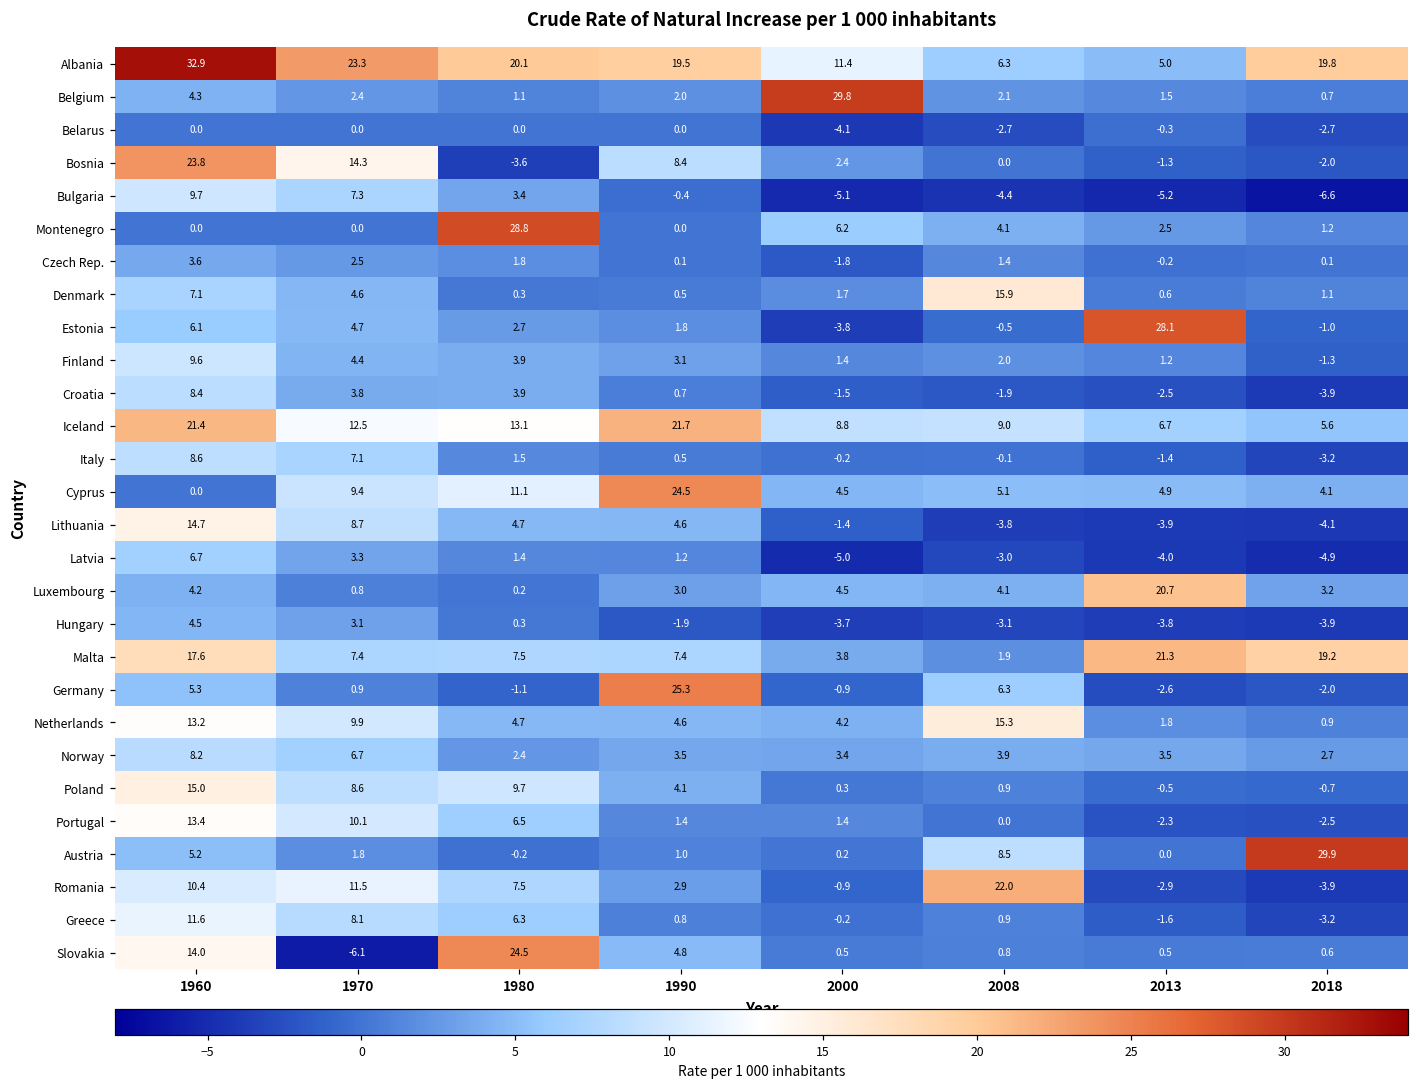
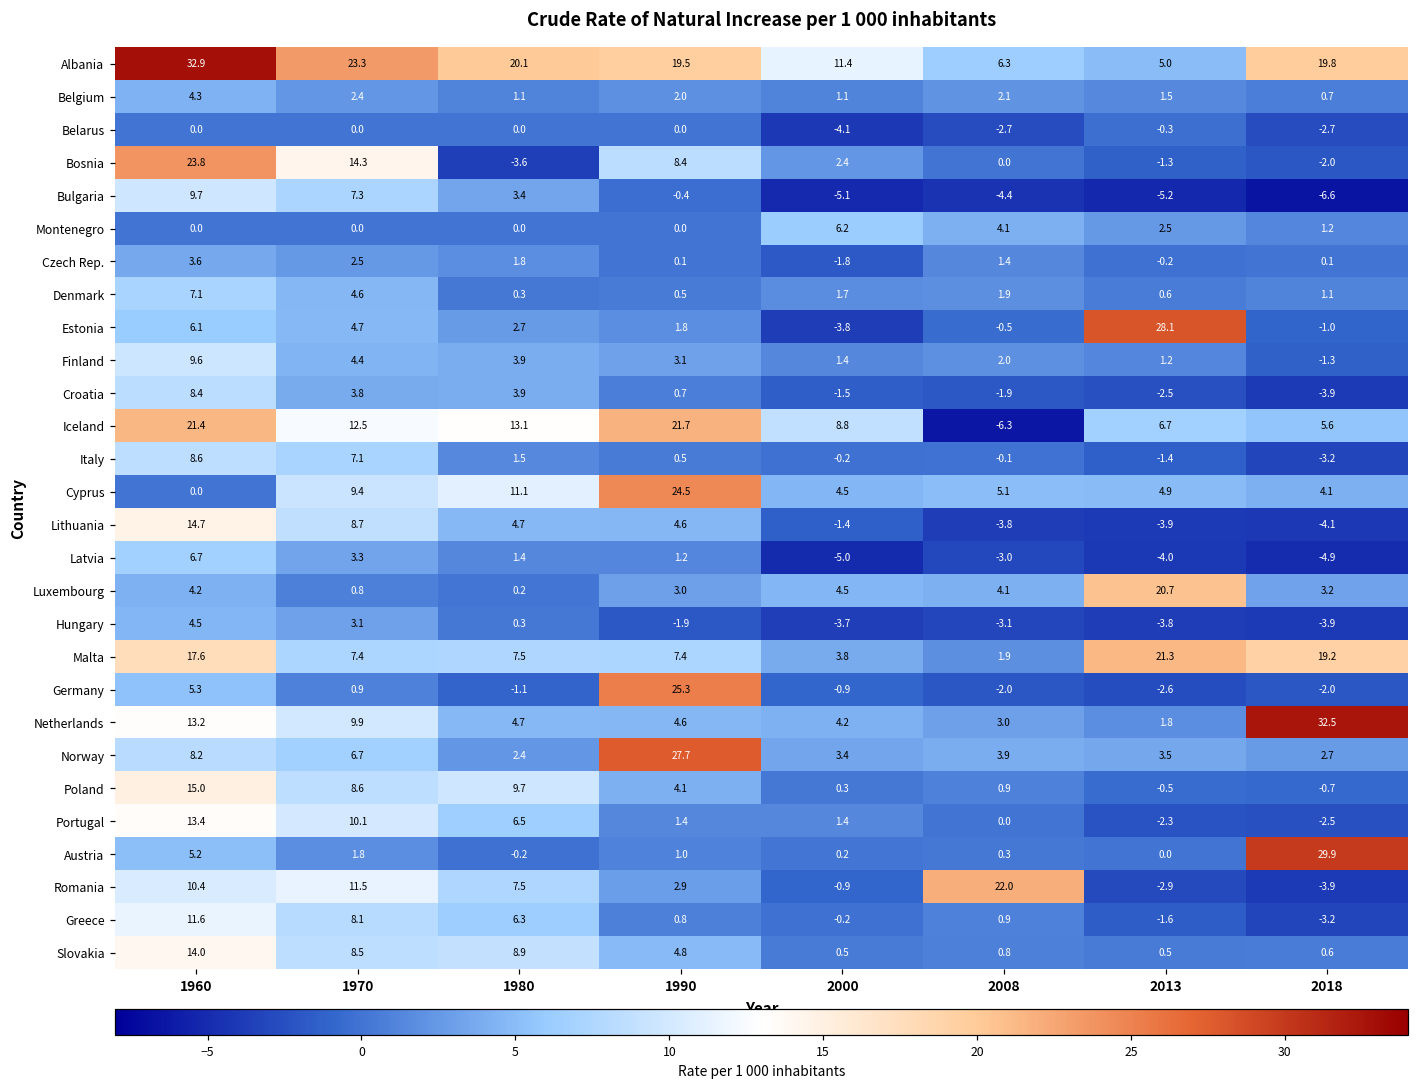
  {
    "Belgium": {
      "1960": 4.3,
      "1970": 2.4,
      "1980": 1.1,
      "1990": 2.0,
-     "2000": 29.8,
+     "2000": 1.1,
      "2008": 2.1,
      "2013": 1.5,
      "2018": 0.7
    },
    "Montenegro": {
      "1960": 0.0,
      "1970": 0.0,
-     "1980": 28.8,
+     "1980": 0.0,
      "1990": 0.0,
      "2000": 6.2,
      "2008": 4.1,
      "2013": 2.5,
      "2018": 1.2
    },
    "Denmark": {
      "1960": 7.1,
      "1970": 4.6,
      "1980": 0.3,
      "1990": 0.5,
      "2000": 1.7,
-     "2008": 15.9,
+     "2008": 1.9,
      "2013": 0.6,
      "2018": 1.1
    },
    "Iceland": {
      "1960": 21.4,
      "1970": 12.5,
      "1980": 13.1,
      "1990": 21.7,
      "2000": 8.8,
-     "2008": 9.0,
+     "2008": -6.3,
      "2013": 6.7,
      "2018": 5.6
    },
    "Germany": {
      "1960": 5.3,
      "1970": 0.9,
      "1980": -1.1,
      "1990": 25.3,
      "2000": -0.9,
-     "2008": 6.3,
+     "2008": -2.0,
      "2013": -2.6,
      "2018": -2.0
    },
    "Netherlands": {
      "1960": 13.2,
      "1970": 9.9,
      "1980": 4.7,
      "1990": 4.6,
      "2000": 4.2,
-     "2008": 15.3,
+     "2008": 3.0,
      "2013": 1.8,
-     "2018": 0.9
+     "2018": 32.5
    },
    "Norway": {
      "1960": 8.2,
      "1970": 6.7,
      "1980": 2.4,
-     "1990": 3.5,
+     "1990": 27.7,
      "2000": 3.4,
      "2008": 3.9,
      "2013": 3.5,
      "2018": 2.7
    },
    "Austria": {
      "1960": 5.2,
      "1970": 1.8,
      "1980": -0.2,
      "1990": 1.0,
      "2000": 0.2,
-     "2008": 8.5,
+     "2008": 0.3,
      "2013": 0.0,
      "2018": 29.9
    },
    "Slovakia": {
      "1960": 14.0,
-     "1970": -6.1,
-     "1980": 24.5,
+     "1970": 8.5,
+     "1980": 8.9,
      "1990": 4.8,
      "2000": 0.5,
      "2008": 0.8,
      "2013": 0.5,
      "2018": 0.6
    }
  }
